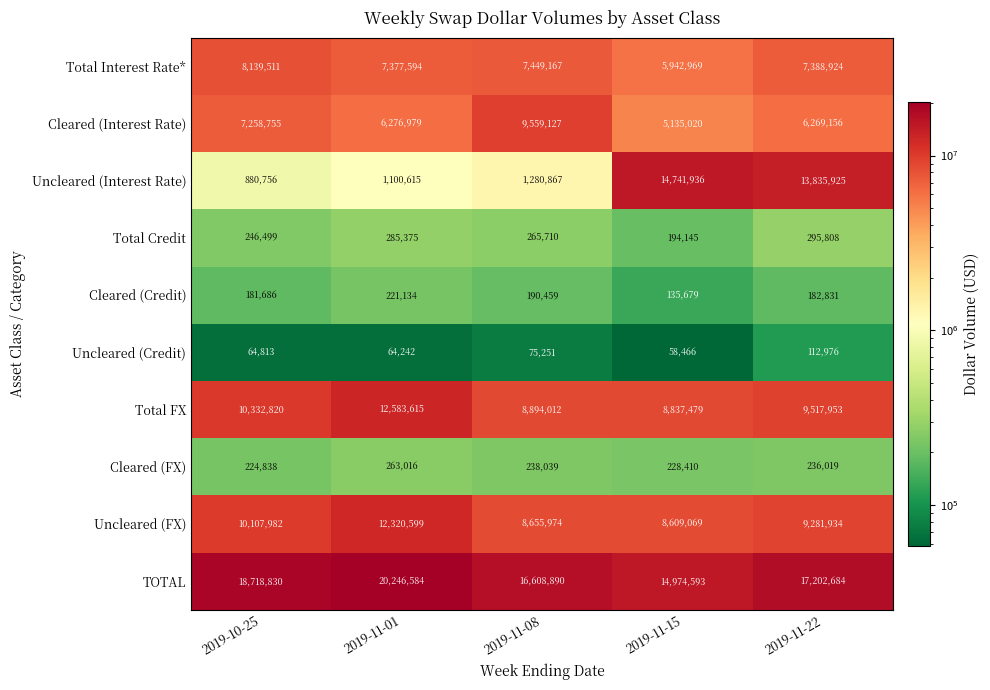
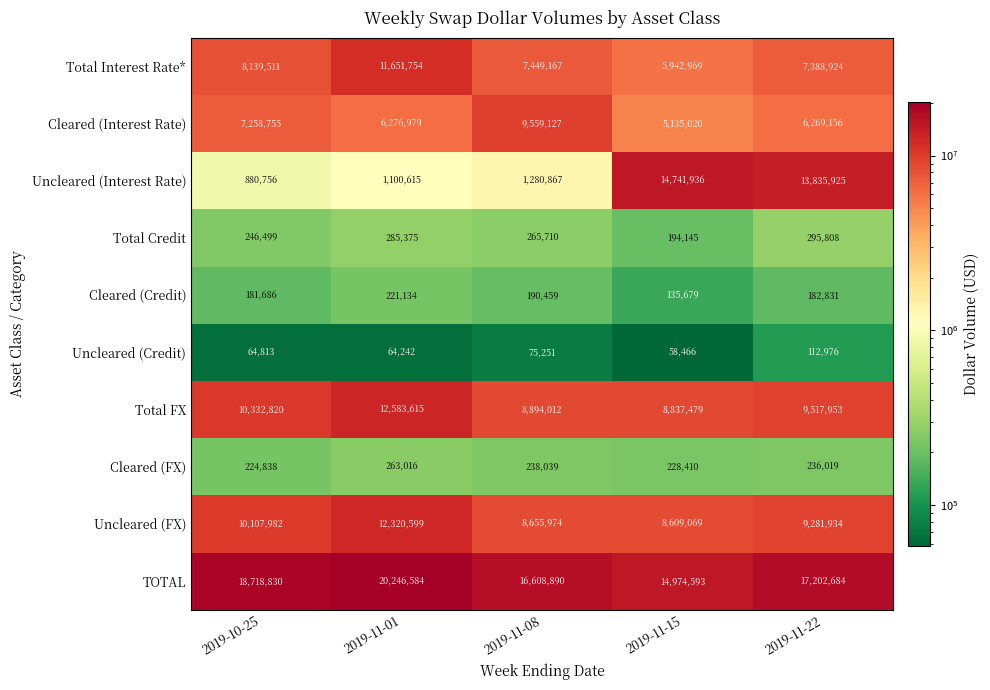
  {
    "Total Interest Rate*": {
      "2019-10-25": "8,139,511",
-     "2019-11-01": "7,377,594",
+     "2019-11-01": "11,651,754",
      "2019-11-08": "7,449,167",
      "2019-11-15": "5,942,969",
      "2019-11-22": "7,388,924"
    },
    "Cleared (Interest Rate)": {
      "2019-10-25": "7,258,755",
      "2019-11-01": "6,276,979",
      "2019-11-08": "9,559,127",
      "2019-11-15": "5,135,020",
      "2019-11-22": "6,269,156"
    },
    "Uncleared (Interest Rate)": {
      "2019-10-25": "880,756",
      "2019-11-01": "1,100,615",
      "2019-11-08": "1,280,867",
      "2019-11-15": "14,741,936",
      "2019-11-22": "13,835,925"
    },
    "Total Credit": {
      "2019-10-25": "246,499",
      "2019-11-01": "285,375",
      "2019-11-08": "265,710",
      "2019-11-15": "194,145",
      "2019-11-22": "295,808"
    },
    "Cleared (Credit)": {
      "2019-10-25": "181,686",
      "2019-11-01": "221,134",
      "2019-11-08": "190,459",
      "2019-11-15": "135,679",
      "2019-11-22": "182,831"
    },
    "Uncleared (Credit)": {
      "2019-10-25": "64,813",
      "2019-11-01": "64,242",
      "2019-11-08": "75,251",
      "2019-11-15": "58,466",
      "2019-11-22": "112,976"
    },
    "Total FX": {
      "2019-10-25": "10,332,820",
      "2019-11-01": "12,583,615",
      "2019-11-08": "8,894,012",
      "2019-11-15": "8,837,479",
      "2019-11-22": "9,517,953"
    },
    "Cleared (FX)": {
      "2019-10-25": "224,838",
      "2019-11-01": "263,016",
      "2019-11-08": "238,039",
      "2019-11-15": "228,410",
      "2019-11-22": "236,019"
    },
    "Uncleared (FX)": {
      "2019-10-25": "10,107,982",
      "2019-11-01": "12,320,599",
      "2019-11-08": "8,655,974",
      "2019-11-15": "8,609,069",
      "2019-11-22": "9,281,934"
    },
    "TOTAL": {
      "2019-10-25": "18,718,830",
      "2019-11-01": "20,246,584",
      "2019-11-08": "16,608,890",
      "2019-11-15": "14,974,593",
      "2019-11-22": "17,202,684"
    }
  }
